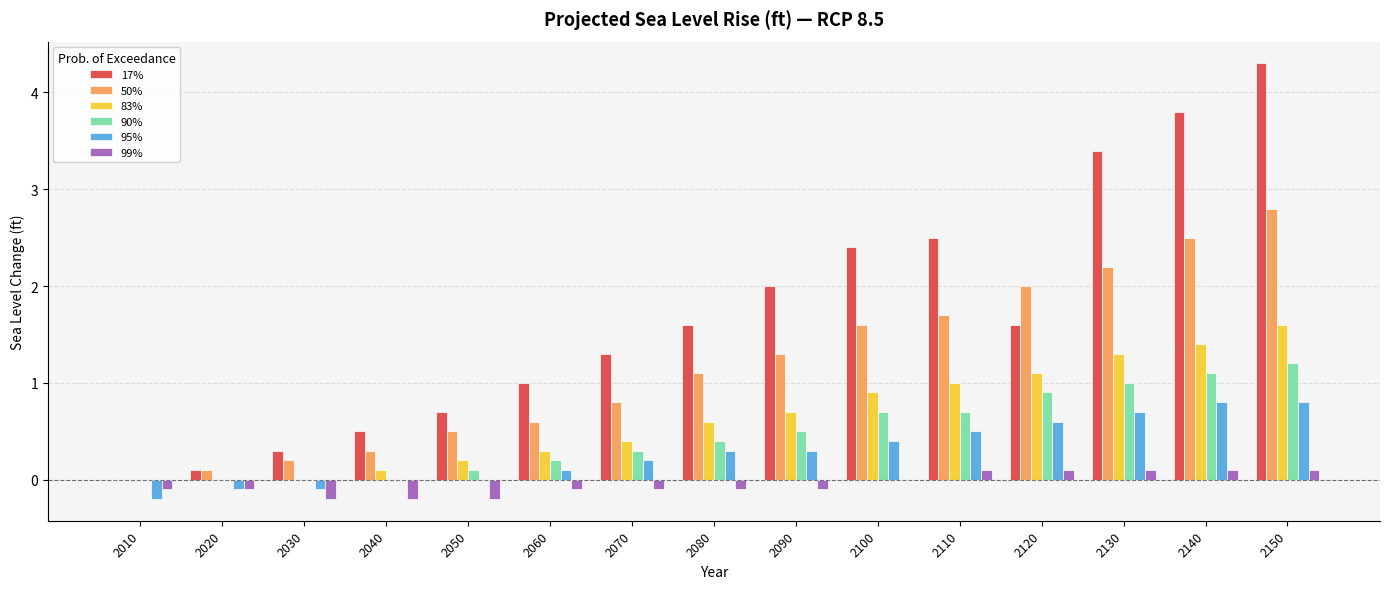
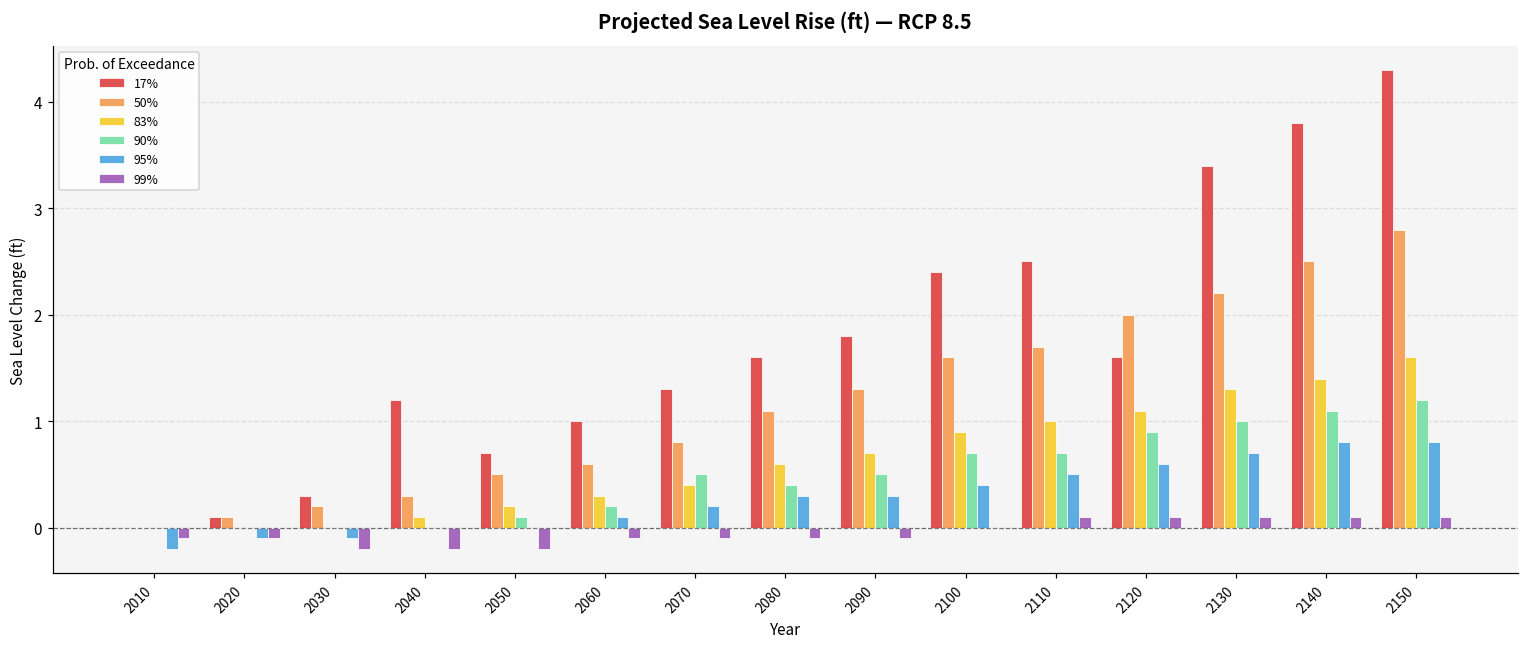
  {
    "17%": {
      "2010": 0.0,
      "2020": 0.1,
      "2030": 0.3,
-     "2040": 0.5,
+     "2040": 1.2,
      "2050": 0.7,
      "2060": 1.0,
      "2070": 1.3,
      "2080": 1.6,
-     "2090": 2.0,
+     "2090": 1.8,
      "2100": 2.4,
      "2110": 2.5,
      "2120": 1.6,
      "2130": 3.4,
      "2140": 3.8,
      "2150": 4.3
    },
    "90%": {
      "2010": 0.0,
      "2020": 0.0,
      "2030": 0.0,
      "2040": 0.0,
      "2050": 0.1,
      "2060": 0.2,
-     "2070": 0.3,
+     "2070": 0.5,
      "2080": 0.4,
      "2090": 0.5,
      "2100": 0.7,
      "2110": 0.7,
      "2120": 0.9,
      "2130": 1.0,
      "2140": 1.1,
      "2150": 1.2
    },
    "95%": {
      "2010": -0.2,
      "2020": -0.1,
      "2030": -0.1,
      "2040": 0.0,
      "2050": 0.0,
      "2060": 0.1,
      "2070": 0.2,
      "2080": 0.3,
      "2090": 0.3,
      "2100": 0.4,
      "2110": 0.5,
      "2120": 0.6,
      "2130": 0.7,
      "2140": 0.8,
      "2150": 0.8
    },
    "99%": {
      "2010": -0.1,
      "2020": -0.1,
      "2030": -0.2,
      "2040": -0.2,
      "2050": -0.2,
      "2060": -0.1,
      "2070": -0.1,
      "2080": -0.1,
      "2090": -0.1,
      "2100": 0.0,
      "2110": 0.1,
      "2120": 0.1,
      "2130": 0.1,
      "2140": 0.1,
      "2150": 0.1
    }
  }
